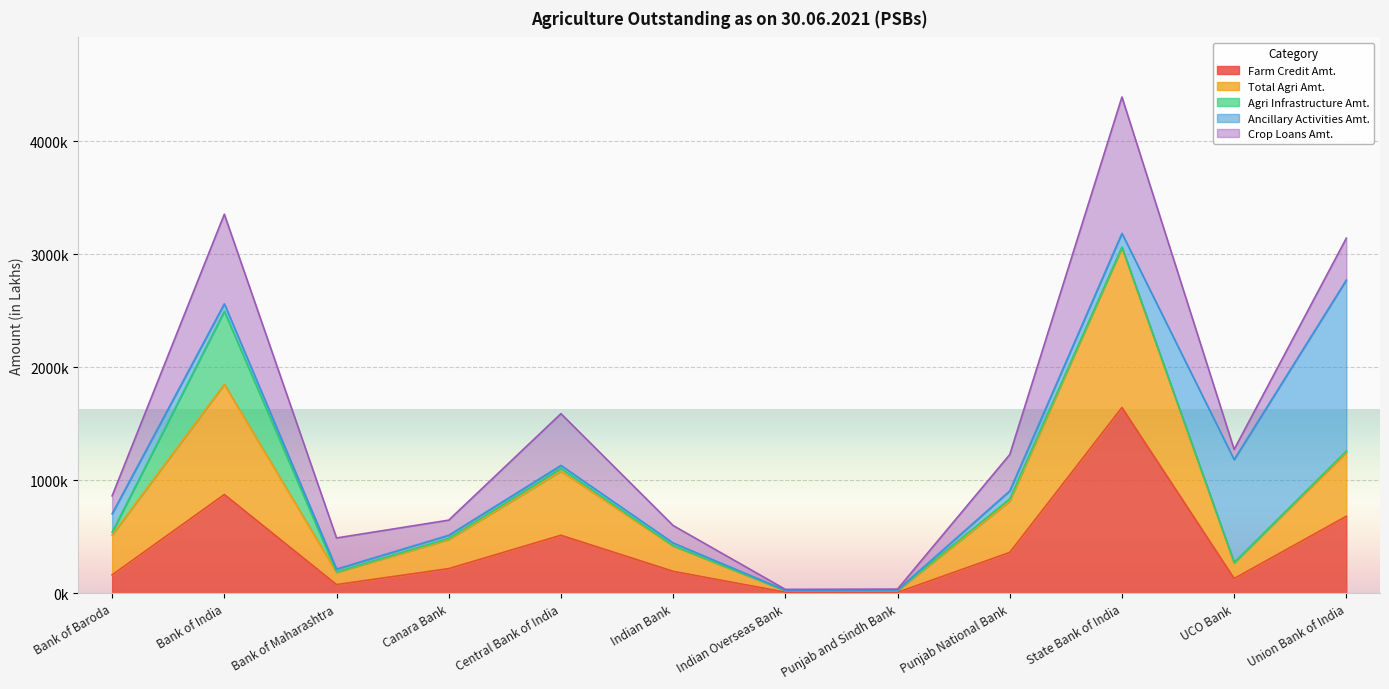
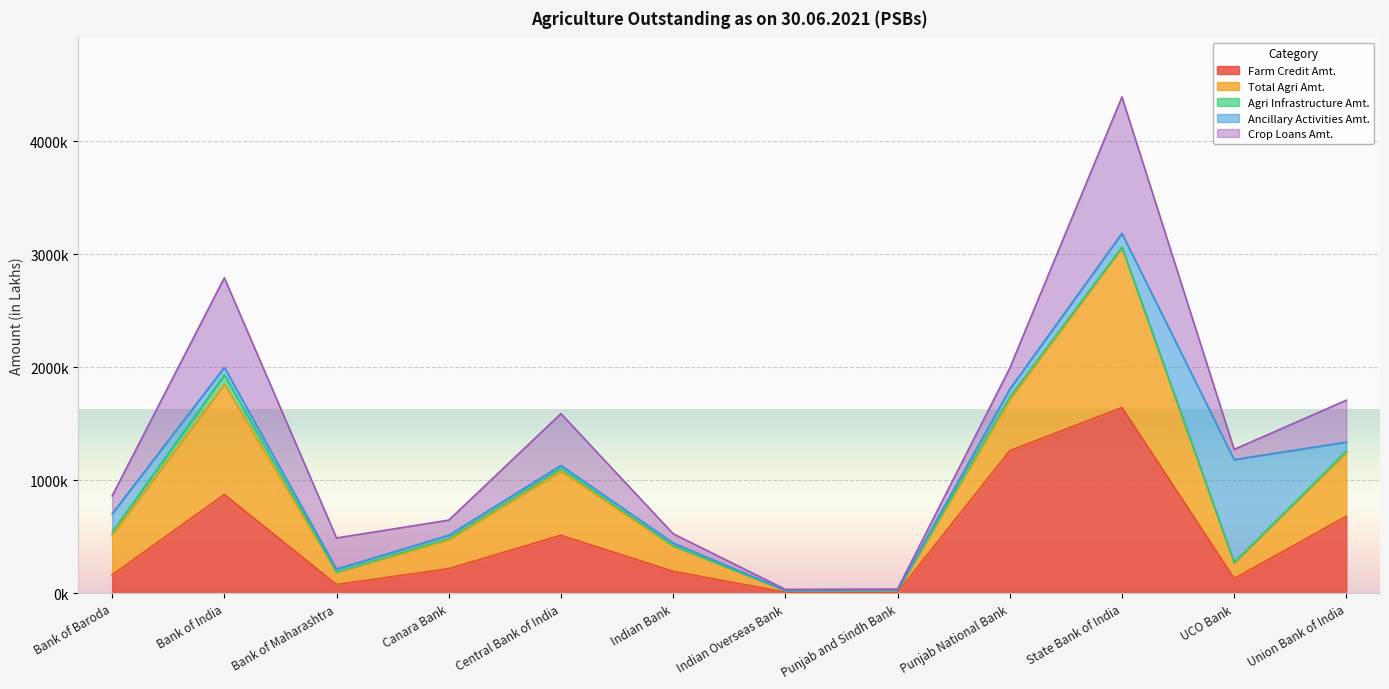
  {
    "Farm Credit Amt.": {
      "Bank of Baroda": 160000,
      "Bank of India": 880000,
      "Bank of Maharashtra": 80000,
      "Canara Bank": 220000,
      "Central Bank of India": 510000,
      "Indian Bank": 200000,
-     "Punjab National Bank": 360000,
+     "Punjab National Bank": 1260000,
      "State Bank of India": 1640000,
      "UCO Bank": 130000,
      "Union Bank of India": 680000
    },
    "Total Agri Amt.": {
      "Bank of Baroda": 350000,
      "Bank of India": 970000,
      "Central Bank of India": 570000
    },
    "Agri Infrastructure Amt.": {
      "Bank of Baroda": 20000,
-     "Bank of India": 650000,
+     "Bank of India": 80000,
      "Central Bank of India": 30000
    },
    "Ancillary Activities Amt.": {
      "Bank of Baroda": 160000,
      "Bank of India": 70000,
      "Bank of Maharashtra": 30000,
      "Canara Bank": 30000,
      "Central Bank of India": 30000,
      "Indian Bank": 20000,
      "Punjab National Bank": 70000,
      "State Bank of India": 120000,
      "UCO Bank": 910000,
-     "Union Bank of India": 1510000
+     "Union Bank of India": 80000
    },
    "Crop Loans Amt.": {
      "Bank of Baroda": 160000,
      "Bank of India": 790000,
      "Bank of Maharashtra": 280000,
      "Canara Bank": 130000,
      "Central Bank of India": 460000,
-     "Indian Bank": 150000,
-     "Punjab National Bank": 320000,
+     "Indian Bank": 80000,
+     "Punjab National Bank": 190000,
      "State Bank of India": 1210000,
      "UCO Bank": 90000,
      "Union Bank of India": 370000
    }
  }
